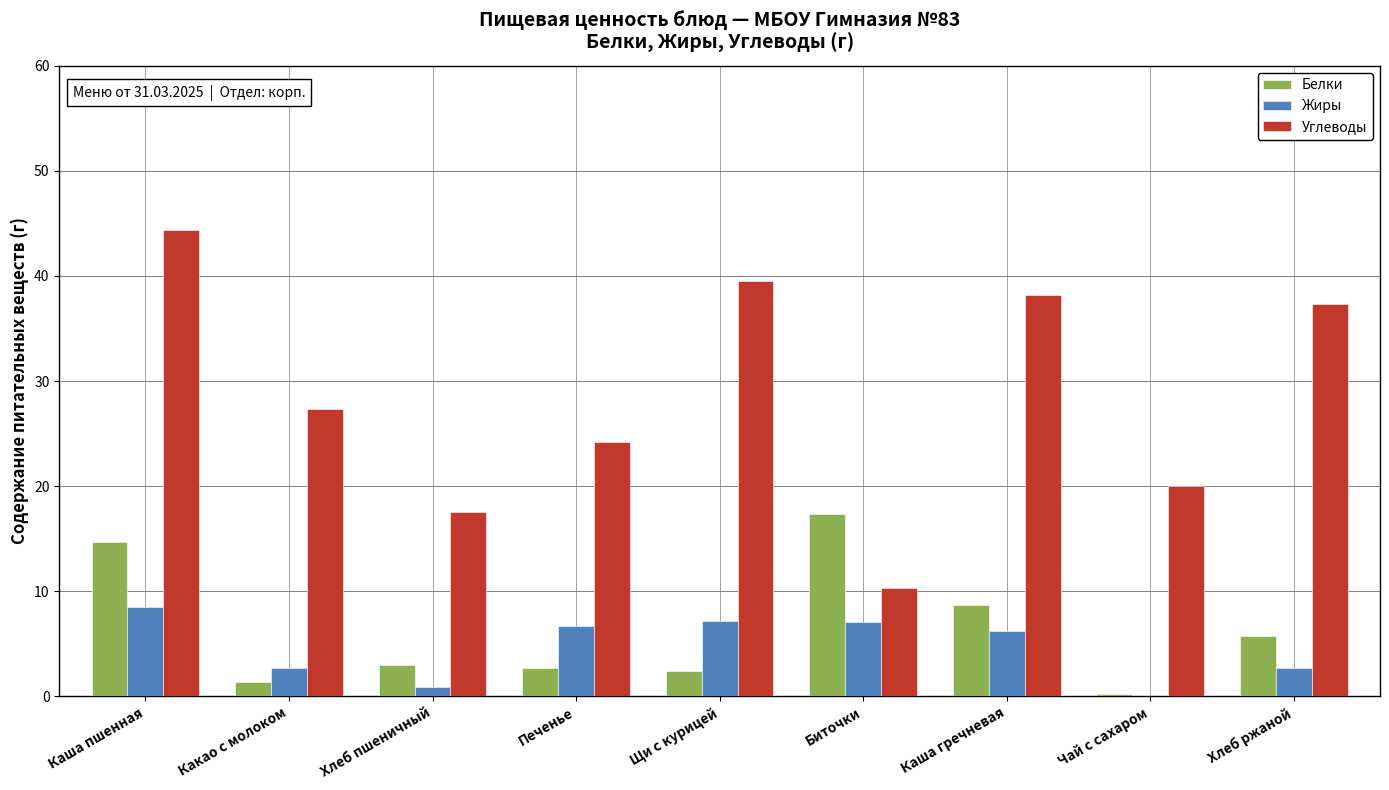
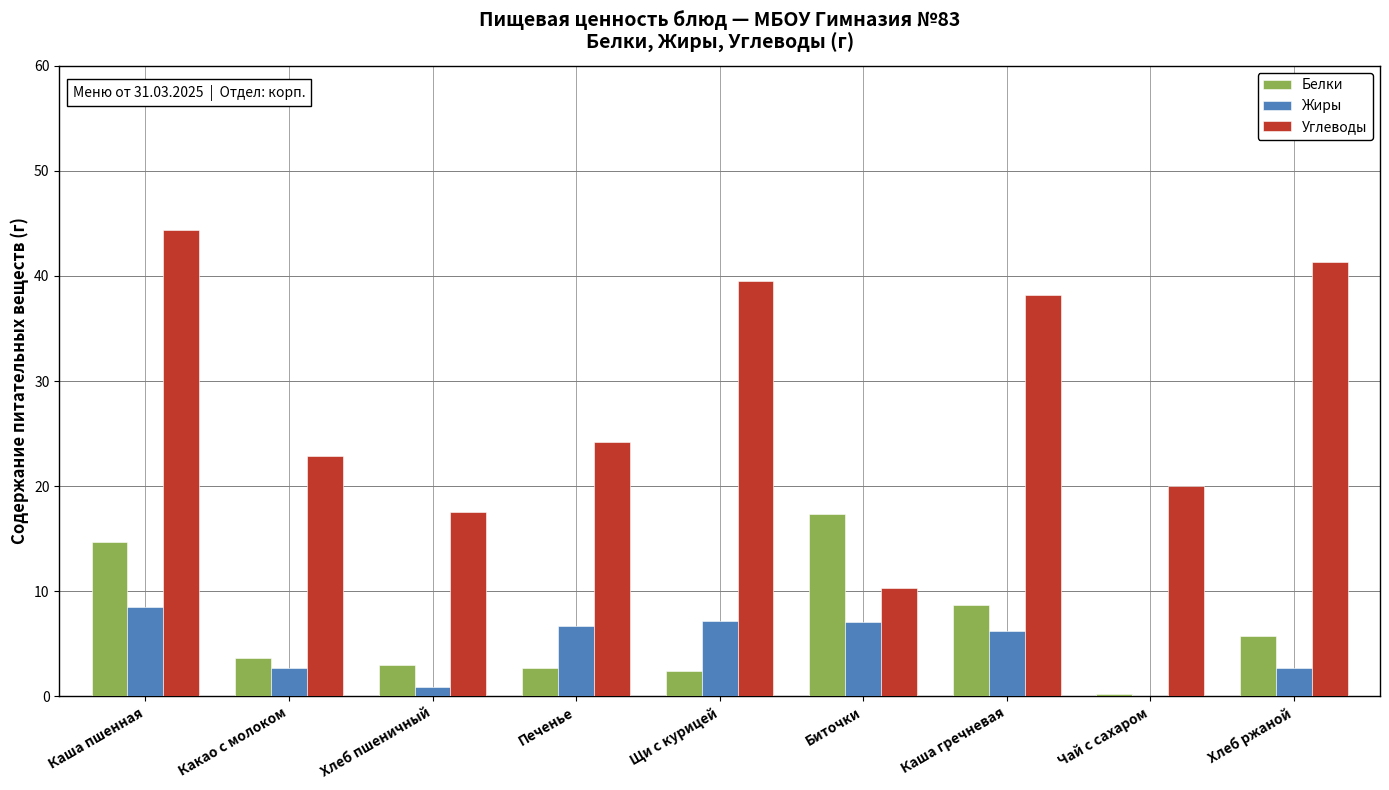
  {
    "Белки": {
      "Каша пшенная": 14.7,
-     "Какао с молоком": 1.4,
+     "Какао с молоком": 3.6,
      "Хлеб пшеничный": 3.0,
      "Печенье": 2.7,
      "Щи с курицей": 2.4,
      "Биточки": 17.3,
      "Каша гречневая": 8.7,
      "Хлеб ржаной": 5.7
    },
    "Жиры": {
      "Каша пшенная": 8.5,
      "Какао с молоком": 2.7,
      "Хлеб пшеничный": 0.9,
      "Печенье": 6.7,
      "Щи с курицей": 7.2,
      "Биточки": 7.1,
      "Каша гречневая": 6.2,
      "Чай с сахаром": 0.0,
      "Хлеб ржаной": 2.7
    },
    "Углеводы": {
      "Каша пшенная": 44.4,
-     "Какао с молоком": 27.3,
+     "Какао с молоком": 22.9,
      "Хлеб пшеничный": 17.5,
      "Печенье": 24.2,
      "Щи с курицей": 39.5,
      "Биточки": 10.3,
      "Каша гречневая": 38.2,
      "Чай с сахаром": 20.0,
-     "Хлеб ржаной": 37.3
+     "Хлеб ржаной": 41.3
    }
  }
